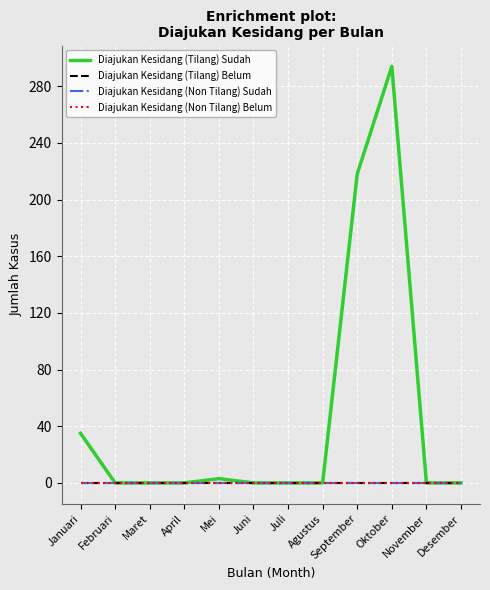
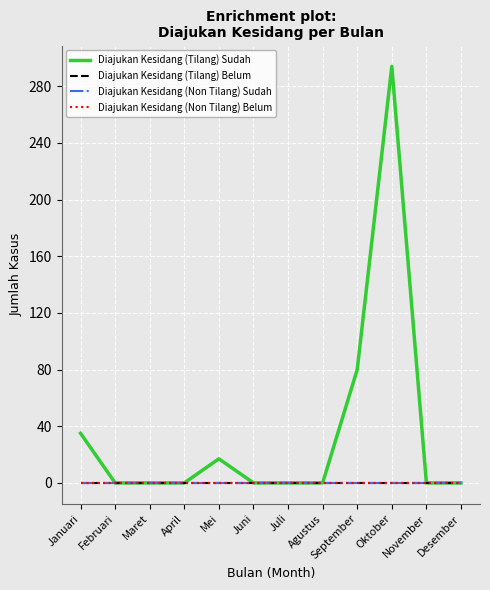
  {
    "Diajukan Kesidang (Tilang) Sudah": {
      "Januari": 35,
-     "Mei": 3,
-     "September": 218,
+     "Mei": 17,
+     "September": 80,
      "Oktober": 294
    },
    "Diajukan Kesidang (Non Tilang) Belum": {
      "Januari": 0,
      "Mei": 0,
      "September": 0,
      "Oktober": 0
    }
  }
